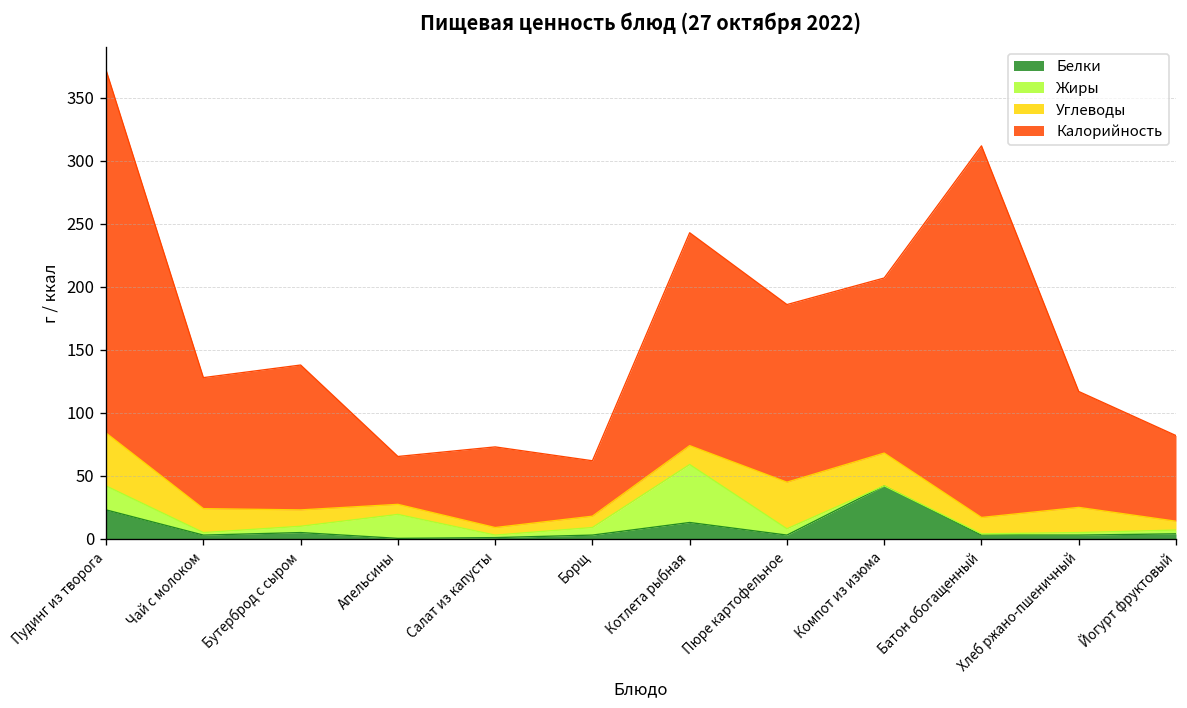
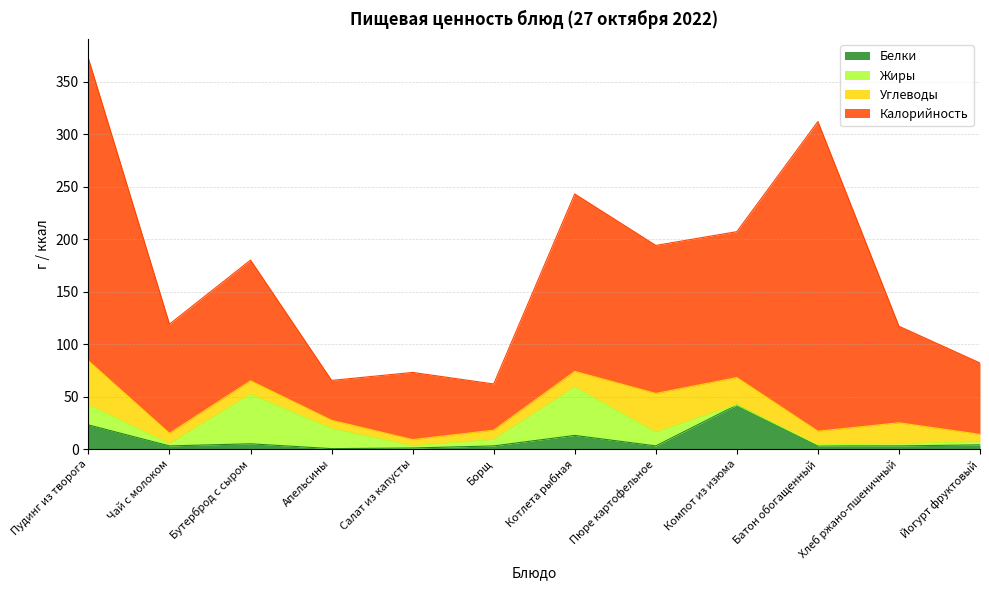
  {
    "Белки": {
      "Пудинг из творога": 23,
      "Бутерброд с сыром": 5,
      "Апельсины": 0,
      "Борщ": 3,
      "Котлета рыбная": 13,
      "Пюре картофельное": 3,
      "Йогурт фруктовый": 4
    },
    "Жиры": {
      "Пудинг из творога": 19,
-     "Бутерброд с сыром": 5,
+     "Бутерброд с сыром": 47,
      "Апельсины": 19,
      "Борщ": 6,
      "Котлета рыбная": 46,
-     "Пюре картофельное": 5,
+     "Пюре картофельное": 13,
      "Йогурт фруктовый": 3
    },
    "Углеводы": {
      "Пудинг из творога": 42,
-     "Чай с молоком": 19,
+     "Чай с молоком": 10,
      "Бутерброд с сыром": 13,
      "Апельсины": 8,
      "Салат из капусты": 6,
      "Борщ": 9,
      "Котлета рыбная": 15,
      "Пюре картофельное": 37,
      "Компот из изюма": 26,
      "Батон обогащенный": 13,
      "Хлеб ржано-пшеничный": 20,
      "Йогурт фруктовый": 7
    },
    "Калорийность": {
      "Пудинг из творога": 288,
      "Чай с молоком": 104,
      "Бутерброд с сыром": 115,
      "Апельсины": 38,
      "Салат из капусты": 64,
      "Борщ": 44,
      "Котлета рыбная": 169,
      "Пюре картофельное": 141,
      "Компот из изюма": 139,
      "Батон обогащенный": 295,
      "Хлеб ржано-пшеничный": 92,
      "Йогурт фруктовый": 68
    }
  }
